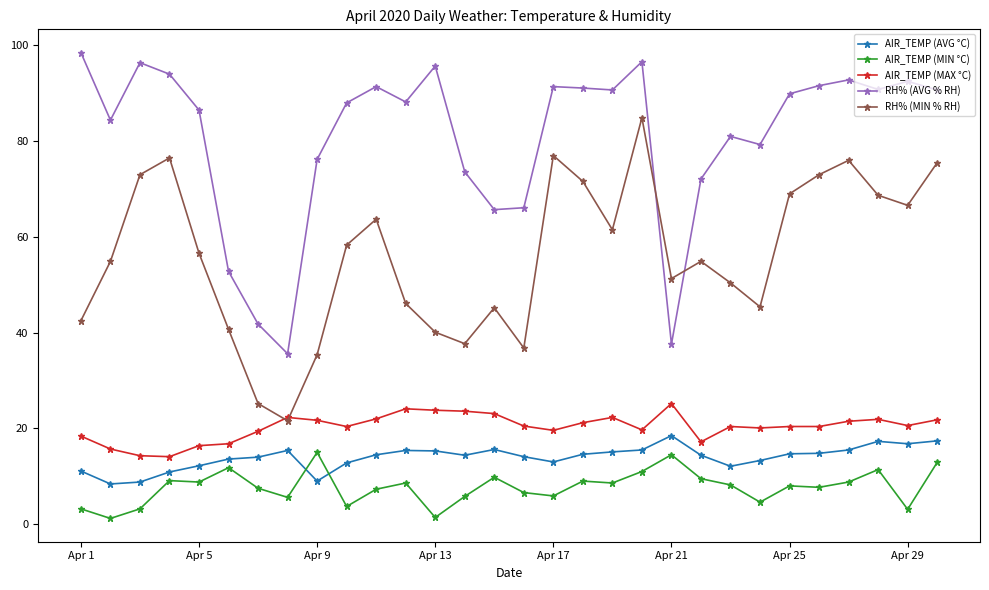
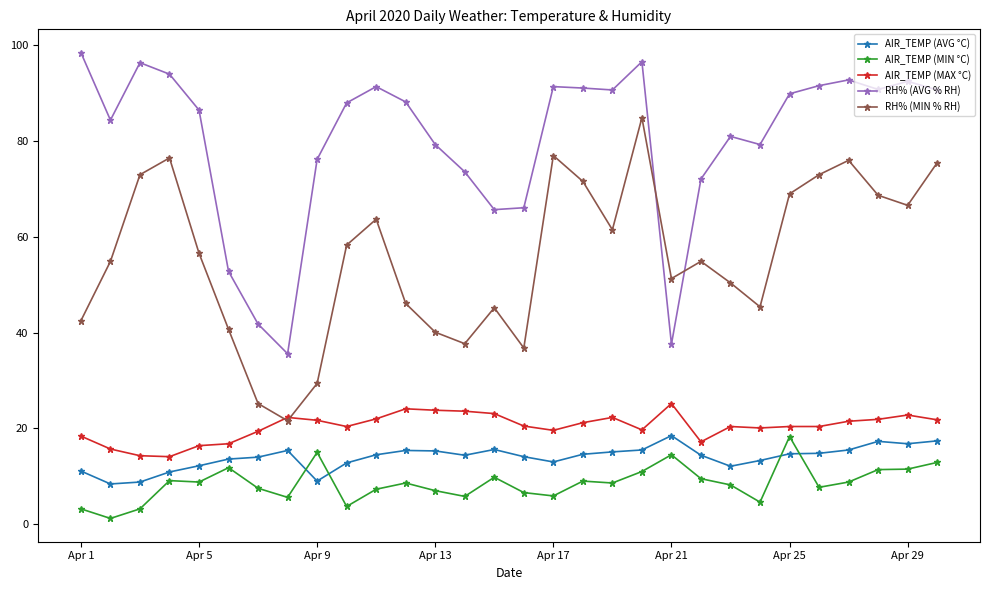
  {
    "AIR_TEMP (AVG °C)": {
      "Apr 1": 11,
      "Apr 5": 12,
      "Apr 9": 9,
      "Apr 13": 15,
      "Apr 17": 13,
      "Apr 21": 19,
      "Apr 25": 15,
      "Apr 29": 17
    },
    "AIR_TEMP (MIN °C)": {
      "Apr 1": 3,
      "Apr 5": 9,
      "Apr 9": 15,
-     "Apr 13": 1,
+     "Apr 13": 7,
      "Apr 17": 6,
      "Apr 21": 15,
-     "Apr 25": 8,
-     "Apr 29": 3
+     "Apr 25": 18,
+     "Apr 29": 12
    },
    "AIR_TEMP (MAX °C)": {
      "Apr 1": 18,
      "Apr 5": 16,
      "Apr 9": 22,
      "Apr 13": 24,
      "Apr 17": 20,
      "Apr 21": 25,
      "Apr 25": 20,
-     "Apr 29": 21
+     "Apr 29": 23
    },
    "RH% (AVG % RH)": {
      "Apr 1": 99,
      "Apr 5": 87,
      "Apr 9": 76,
-     "Apr 13": 96,
+     "Apr 13": 79,
      "Apr 17": 91,
      "Apr 21": 38,
      "Apr 25": 90
    },
    "RH% (MIN % RH)": {
      "Apr 1": 43,
      "Apr 5": 57,
-     "Apr 9": 35,
+     "Apr 9": 29,
      "Apr 13": 40,
      "Apr 17": 77,
      "Apr 21": 51,
      "Apr 25": 69,
      "Apr 29": 67
    }
  }
